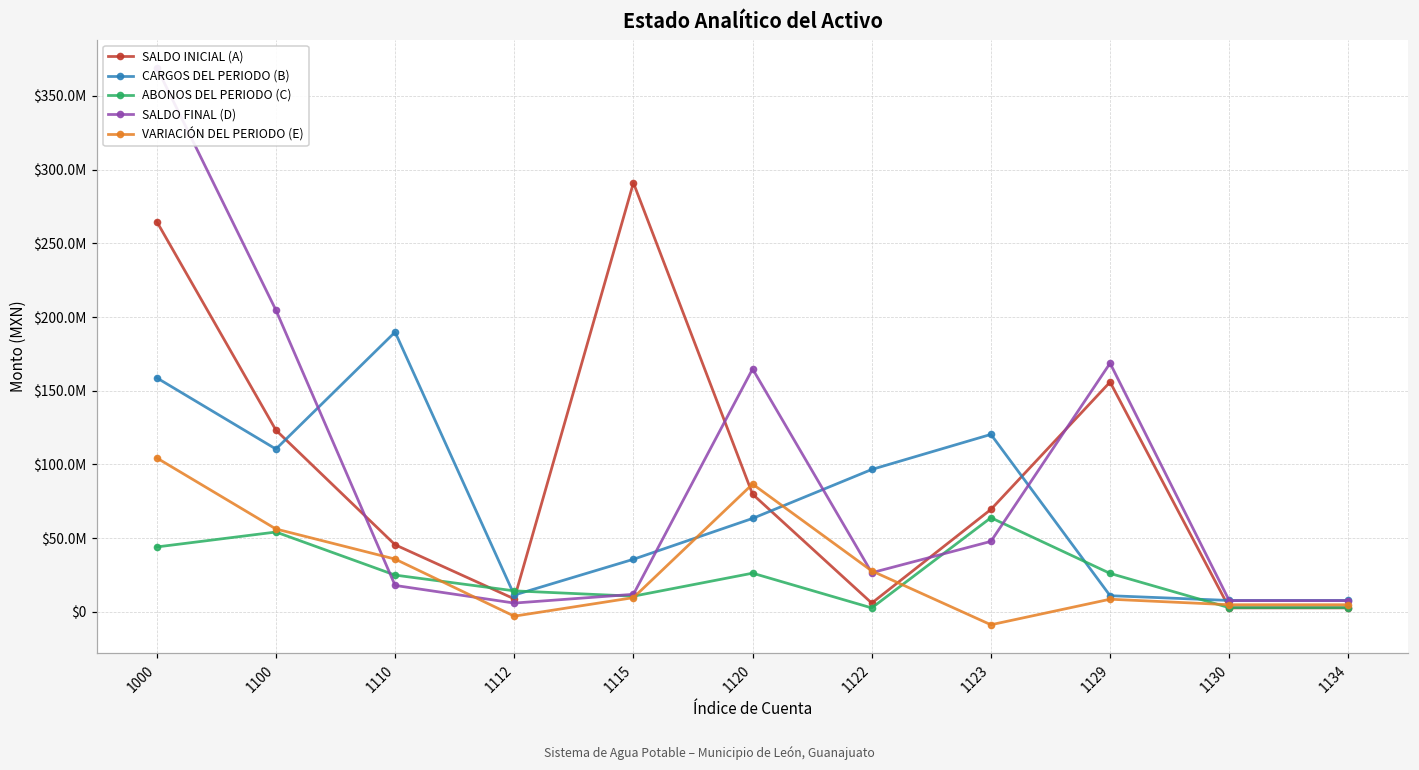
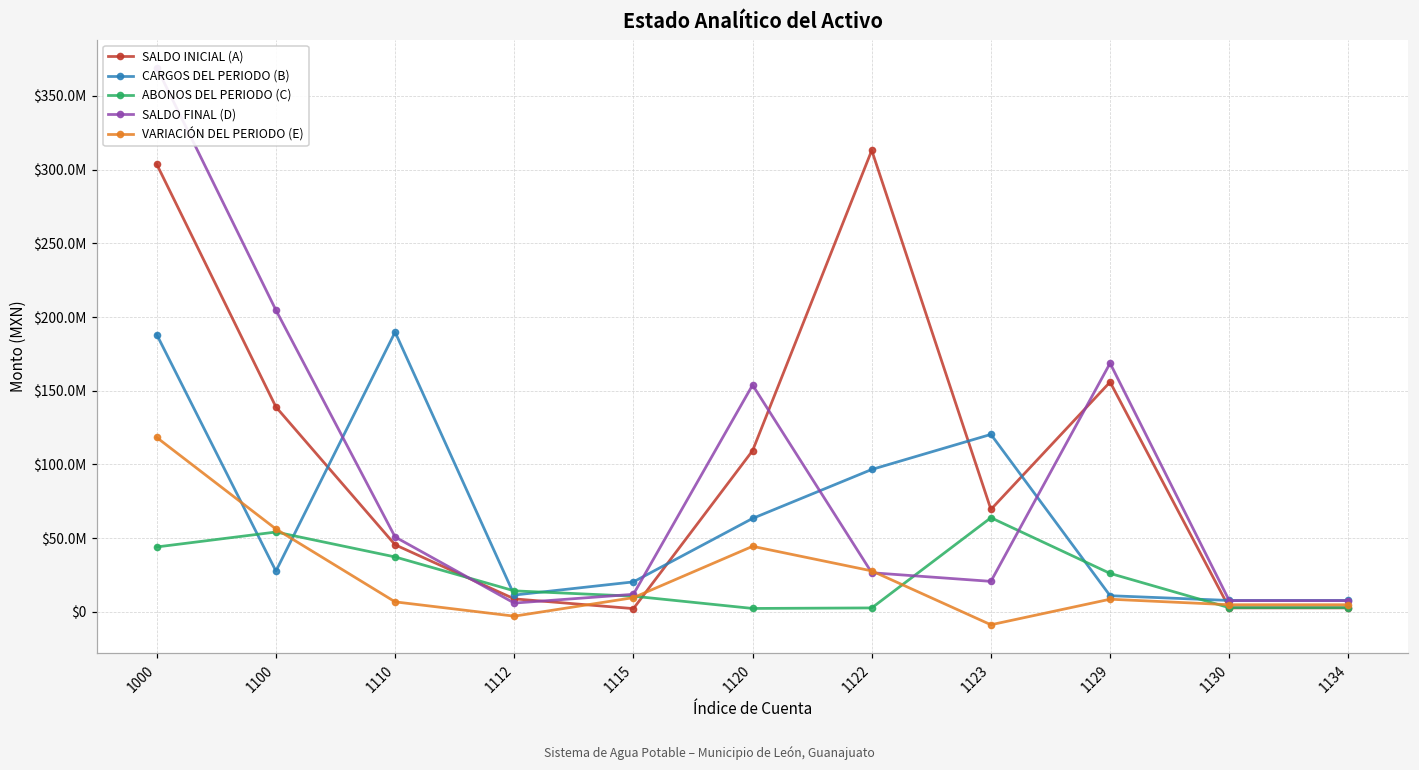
  {
    "SALDO INICIAL (A)": {
-     "1000": "$265000000",
-     "1100": "$123000000",
+     "1000": "$304000000",
+     "1100": "$139000000",
      "1110": "$46000000",
      "1112": "$9000000",
-     "1115": "$291000000",
-     "1120": "$80000000",
-     "1122": "$6000000",
+     "1115": "$2000000",
+     "1120": "$109000000",
+     "1122": "$313000000",
      "1123": "$70000000",
      "1129": "$156000000"
    },
    "CARGOS DEL PERIODO (B)": {
-     "1000": "$159000000",
-     "1100": "$110000000",
+     "1000": "$188000000",
+     "1100": "$28000000",
      "1110": "$190000000",
      "1112": "$11000000",
-     "1115": "$36000000",
+     "1115": "$20000000",
      "1120": "$63000000",
      "1122": "$97000000",
      "1123": "$120000000",
      "1129": "$11000000"
    },
    "ABONOS DEL PERIODO (C)": {
      "1000": "$44000000",
      "1100": "$54000000",
-     "1110": "$25000000",
+     "1110": "$37000000",
      "1112": "$14000000",
-     "1120": "$26000000",
+     "1120": "$2000000",
      "1122": "$3000000",
      "1123": "$64000000",
      "1129": "$26000000"
    },
    "SALDO FINAL (D)": {
      "1100": "$205000000",
-     "1110": "$18000000",
+     "1110": "$51000000",
      "1112": "$6000000",
-     "1120": "$165000000",
-     "1123": "$48000000",
+     "1120": "$154000000",
+     "1123": "$21000000",
      "1129": "$169000000"
    },
    "VARIACIÓN DEL PERIODO (E)": {
-     "1000": "$104000000",
+     "1000": "$118000000",
      "1100": "$56000000",
-     "1110": "$36000000",
+     "1110": "$7000000",
      "1112": "$-3000000",
-     "1120": "$87000000",
+     "1120": "$45000000",
      "1123": "$-9000000",
      "1129": "$9000000",
      "1130": "$5000000",
      "1134": "$5000000"
    }
  }
